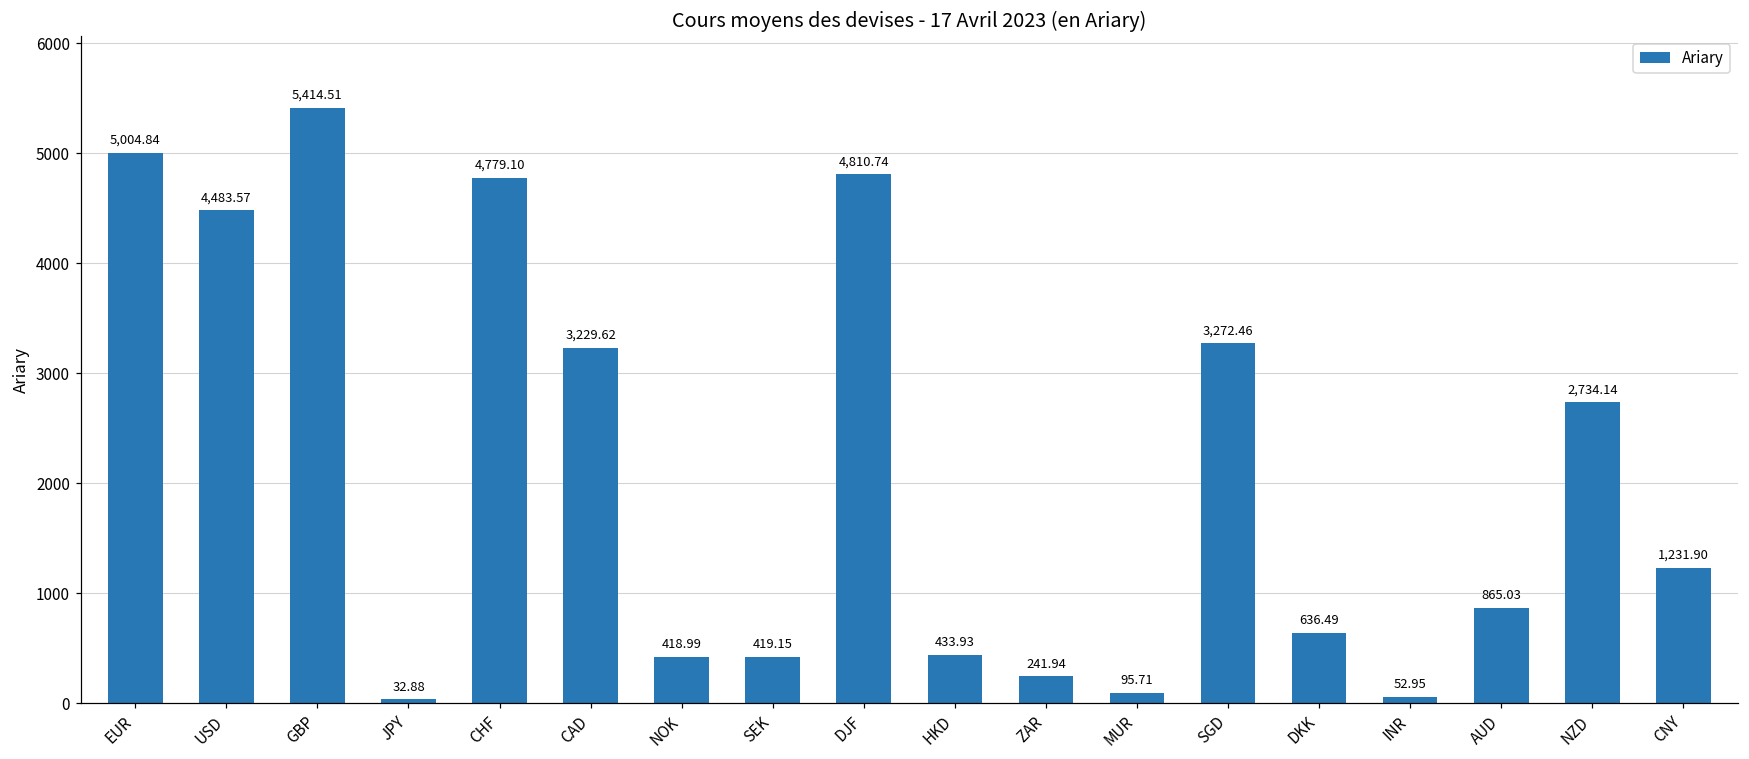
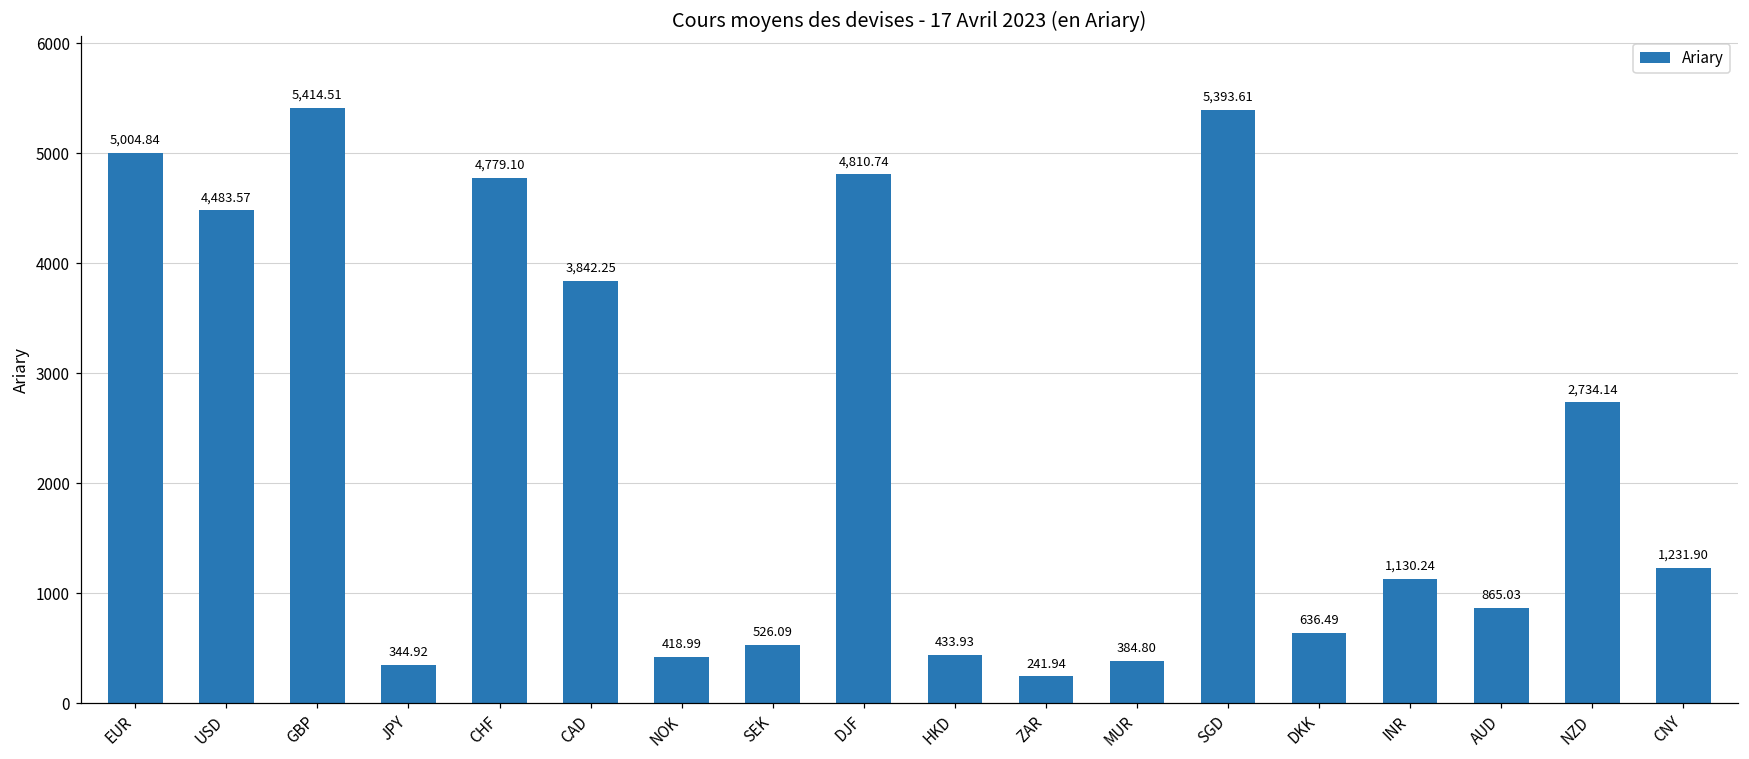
  {
    "EUR": "5,004.84",
    "USD": "4,483.57",
    "GBP": "5,414.51",
-   "JPY": "32.88",
+   "JPY": "344.92",
    "CHF": "4,779.10",
-   "CAD": "3,229.62",
+   "CAD": "3,842.25",
    "NOK": "418.99",
-   "SEK": "419.15",
+   "SEK": "526.09",
    "DJF": "4,810.74",
    "HKD": "433.93",
    "ZAR": "241.94",
-   "MUR": "95.71",
-   "SGD": "3,272.46",
+   "MUR": "384.80",
+   "SGD": "5,393.61",
    "DKK": "636.49",
-   "INR": "52.95",
+   "INR": "1,130.24",
    "AUD": "865.03",
    "NZD": "2,734.14",
    "CNY": "1,231.90"
  }
